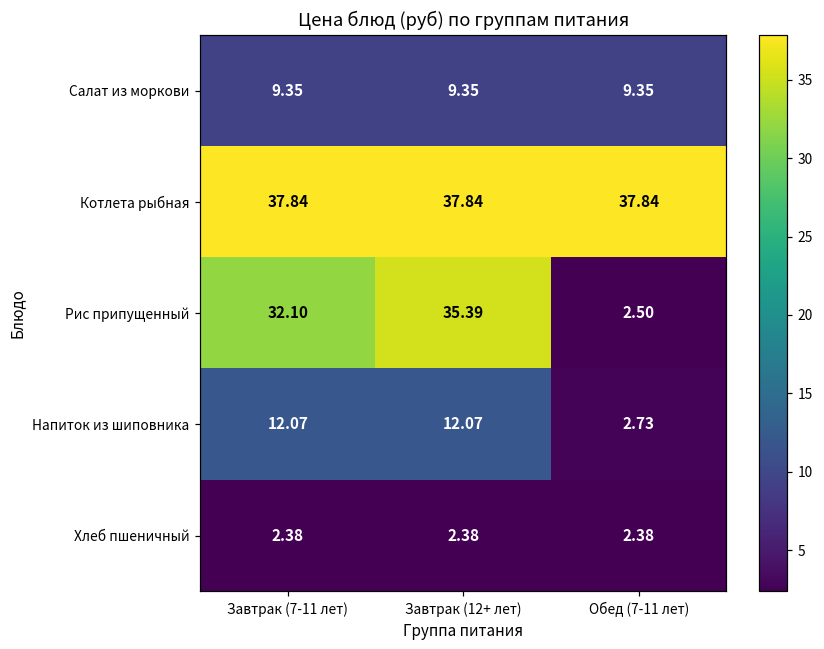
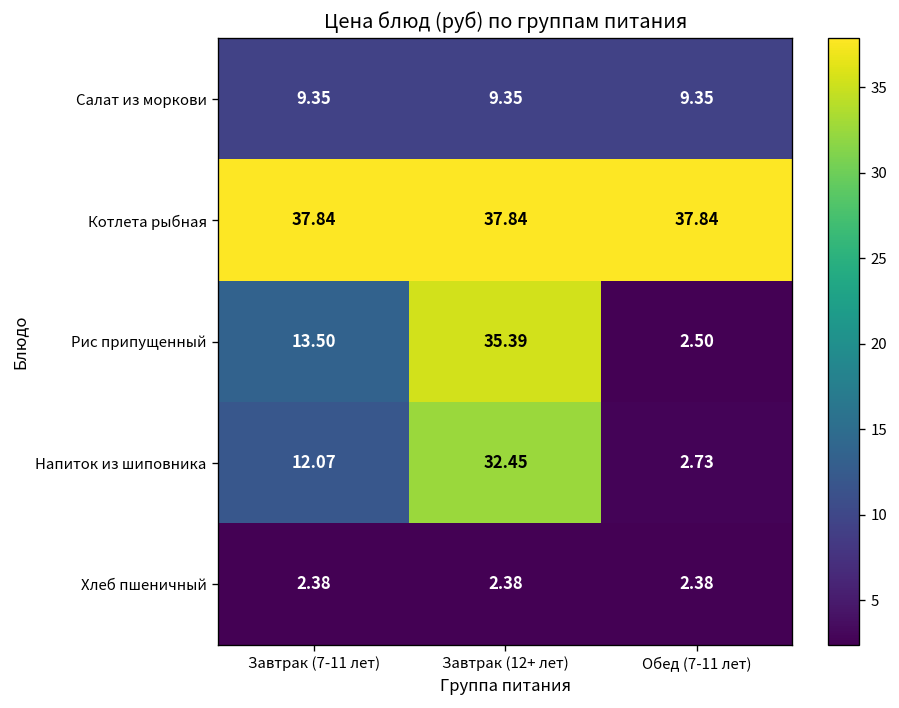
  {
    "Салат из моркови": {
      "Завтрак (7-11 лет)": 9.35,
      "Завтрак (12+ лет)": 9.35,
      "Обед (7-11 лет)": 9.35
    },
    "Котлета рыбная": {
      "Завтрак (7-11 лет)": 37.84,
      "Завтрак (12+ лет)": 37.84,
      "Обед (7-11 лет)": 37.84
    },
    "Рис припущенный": {
-     "Завтрак (7-11 лет)": 32.10,
+     "Завтрак (7-11 лет)": 13.50,
      "Завтрак (12+ лет)": 35.39,
      "Обед (7-11 лет)": 2.50
    },
    "Напиток из шиповника": {
      "Завтрак (7-11 лет)": 12.07,
-     "Завтрак (12+ лет)": 12.07,
+     "Завтрак (12+ лет)": 32.45,
      "Обед (7-11 лет)": 2.73
    },
    "Хлеб пшеничный": {
      "Завтрак (7-11 лет)": 2.38,
      "Завтрак (12+ лет)": 2.38,
      "Обед (7-11 лет)": 2.38
    }
  }
